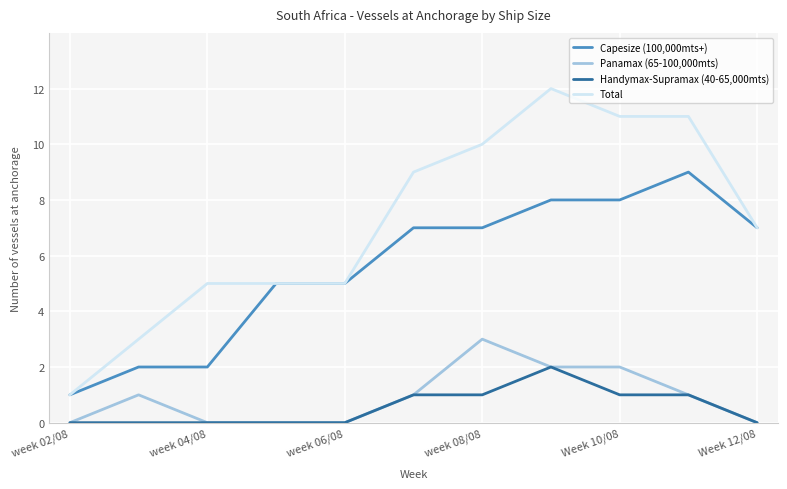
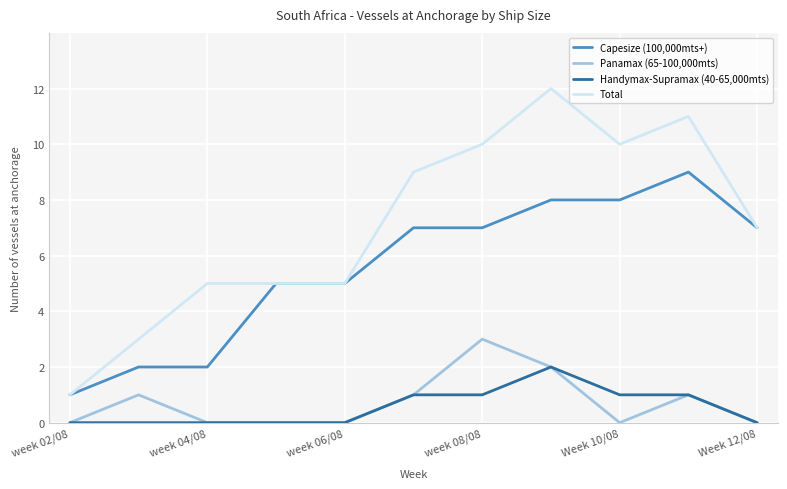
  {
    "Panamax (65-100,000mts)": {
      "week 08/08": 3,
-     "Week 10/08": 2
+     "Week 10/08": 0
    },
    "Total": {
      "week 04/08": 5,
      "week 08/08": 10,
-     "Week 10/08": 11
+     "Week 10/08": 10
    }
  }
